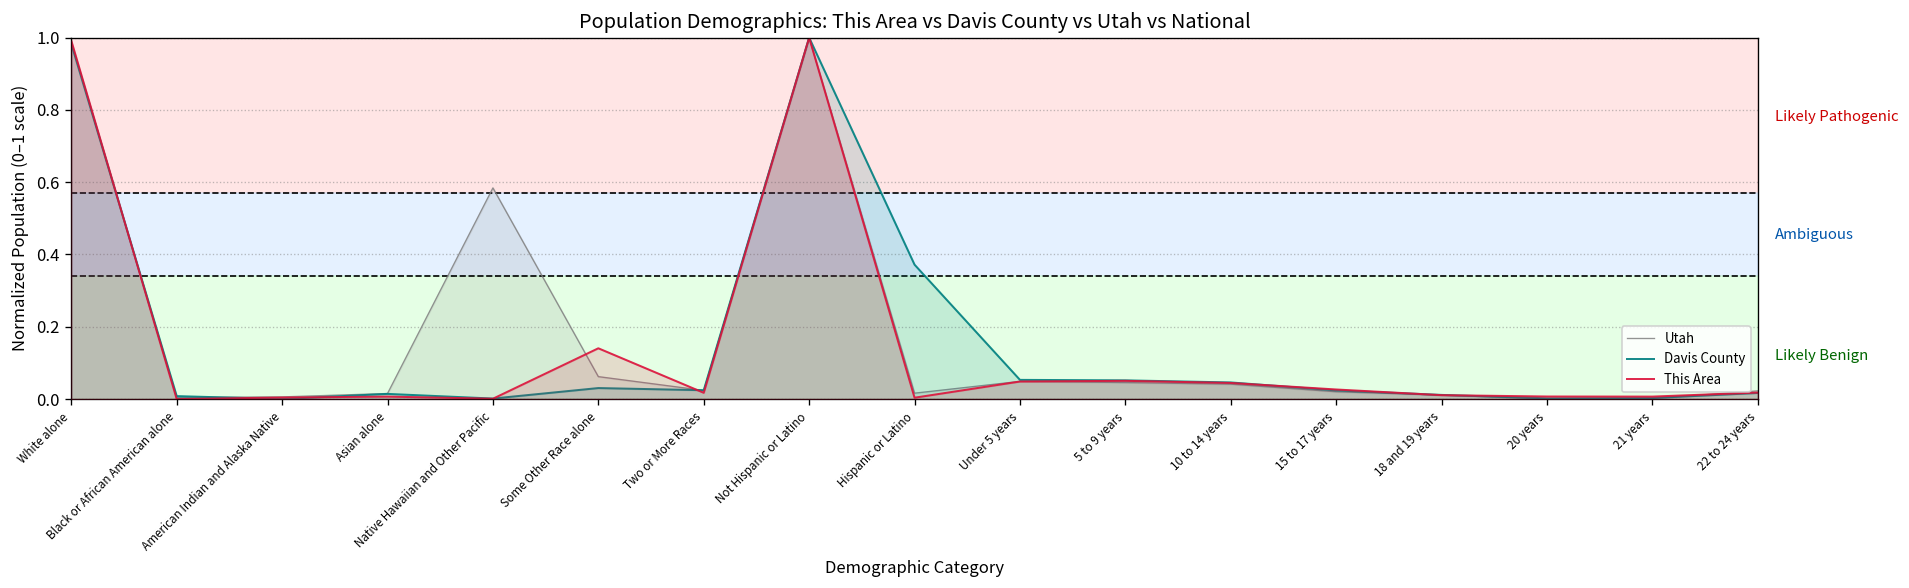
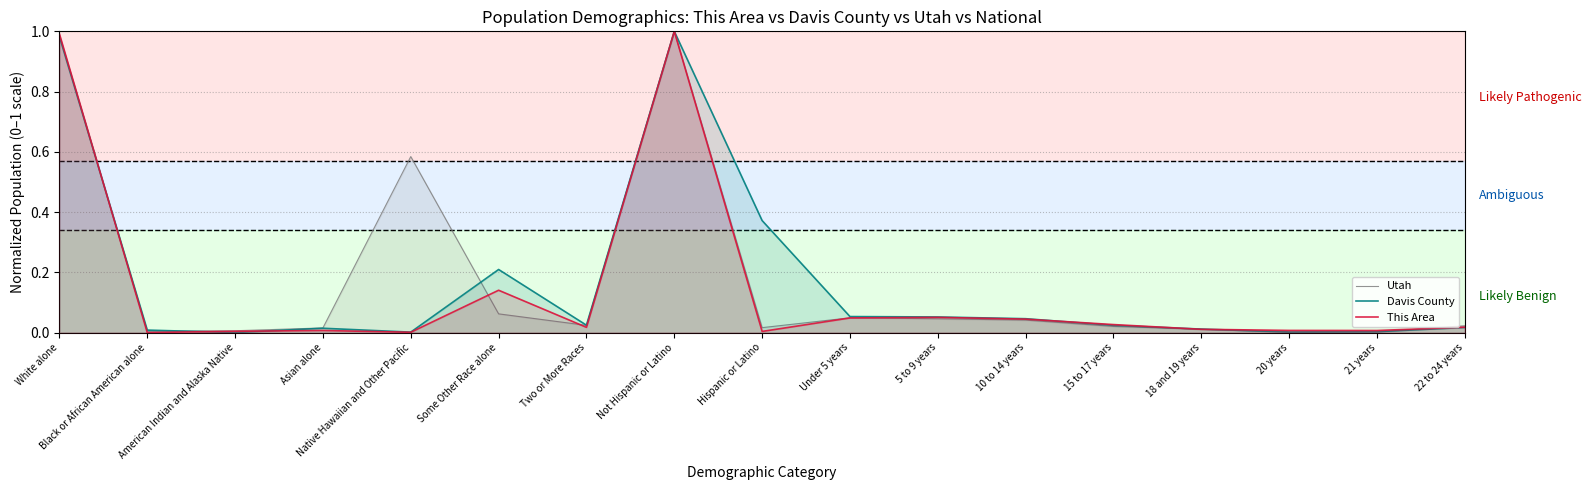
  {
    "Utah": {
      "Native Hawaiian and Other Pacific": 0.58,
      "Some Other Race alone": 0.06,
      "Hispanic or Latino": 0.02
    },
    "Davis County": {
-     "Some Other Race alone": 0.03,
+     "Some Other Race alone": 0.21,
      "Hispanic or Latino": 0.37
    },
    "This Area": {
      "Some Other Race alone": 0.14,
      "Hispanic or Latino": 0.00
    }
  }
